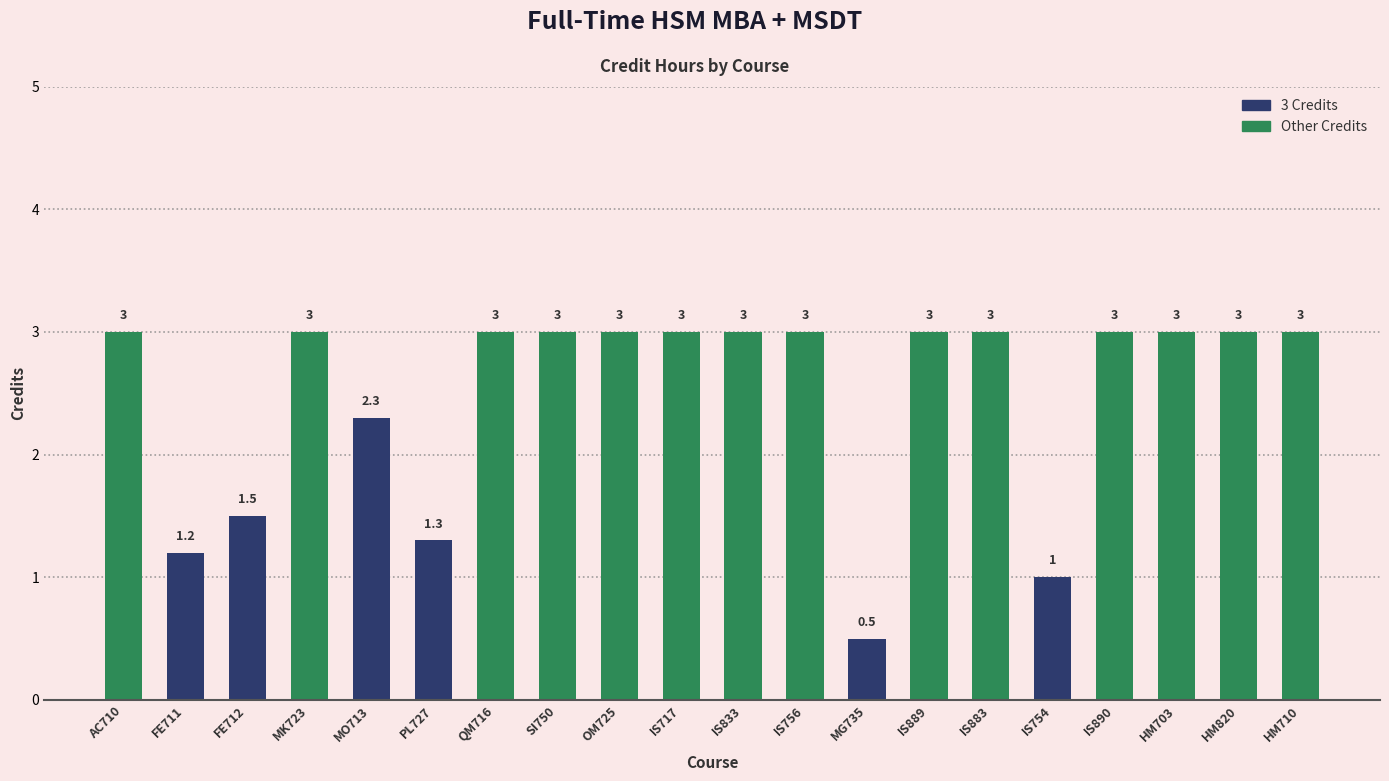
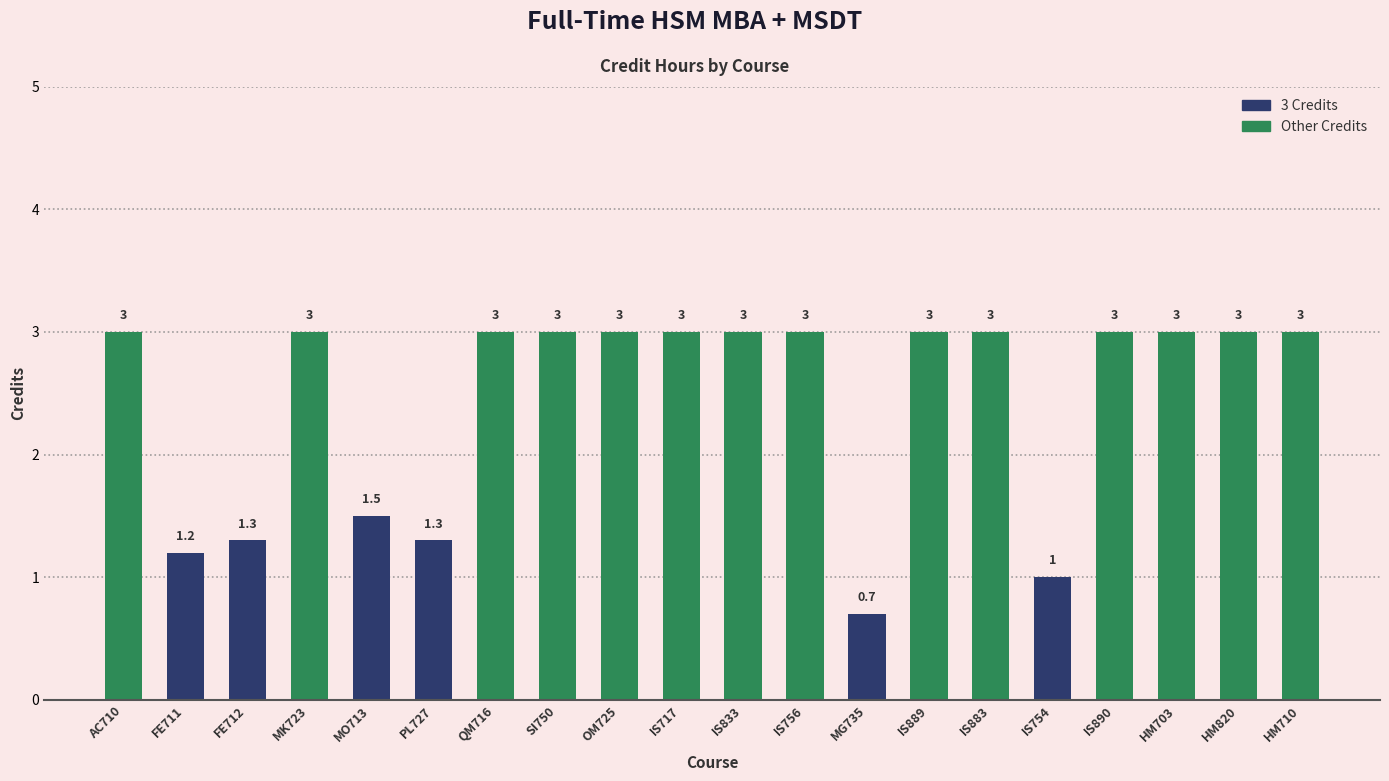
  {
    "AC710": 3,
    "FE711": 1.2,
-   "FE712": 1.5,
+   "FE712": 1.3,
    "MK723": 3,
-   "MO713": 2.3,
+   "MO713": 1.5,
    "PL727": 1.3,
    "QM716": 3,
    "SI750": 3,
    "OM725": 3,
    "IS717": 3,
    "IS833": 3,
    "IS756": 3,
-   "MG735": 0.5,
+   "MG735": 0.7,
    "IS889": 3,
    "IS883": 3,
    "IS754": 1,
    "IS890": 3,
    "HM703": 3,
    "HM820": 3,
    "HM710": 3
  }
